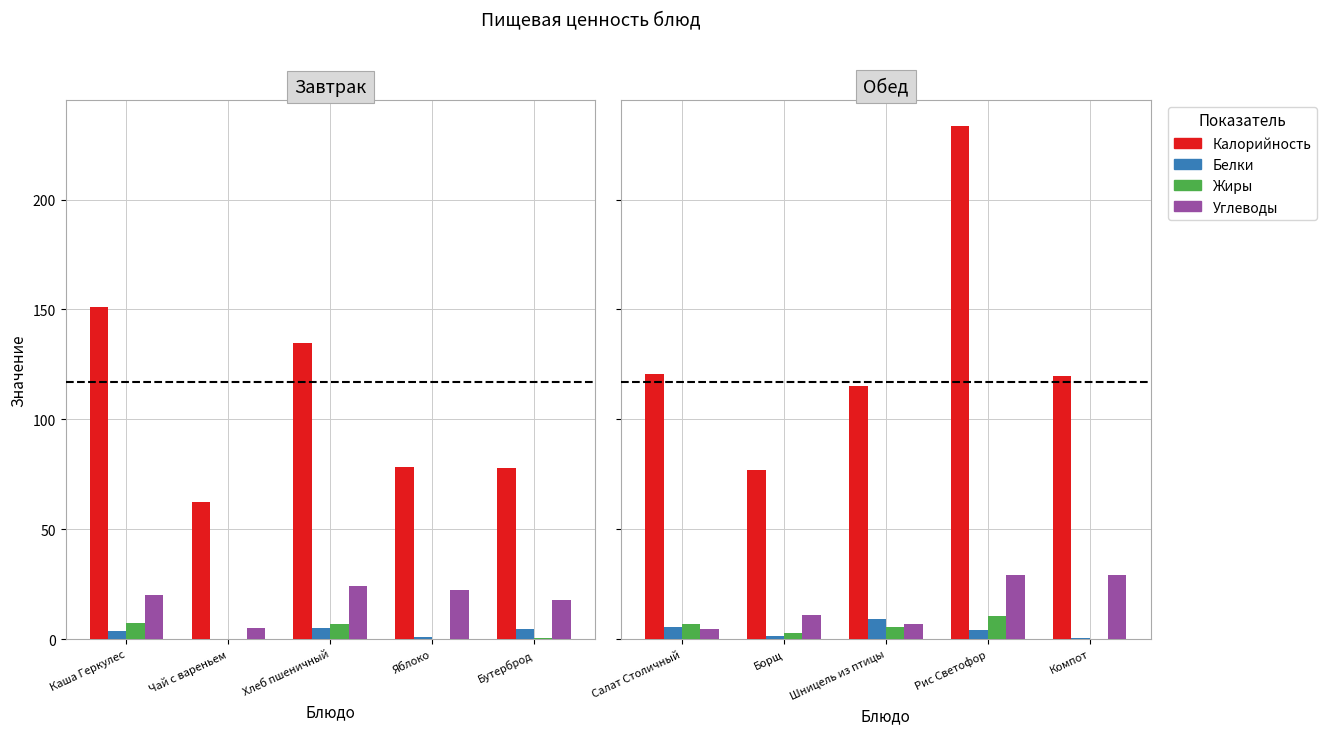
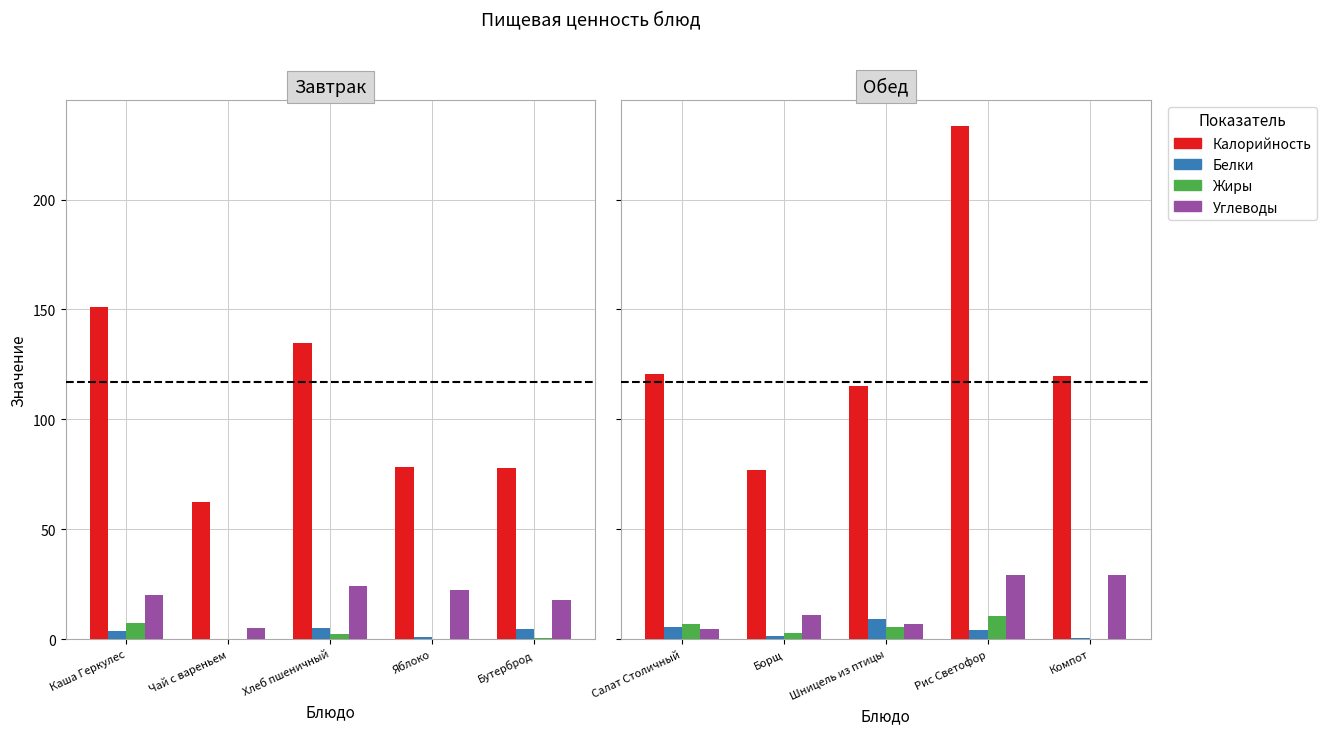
  {
    "Завтрак": {
      "Калорийность": {
        "Каша Геркулес": 151,
        "Чай с вареньем": 63,
        "Хлеб пшеничный": 135,
        "Яблоко": 79,
        "Бутерброд": 78
      },
      "Белки": {
        "Каша Геркулес": 4,
        "Хлеб пшеничный": 5,
        "Бутерброд": 5
      },
      "Жиры": {
        "Каша Геркулес": 7,
        "Чай с вареньем": 0,
-       "Хлеб пшеничный": 7,
+       "Хлеб пшеничный": 2,
        "Яблоко": 0
      },
      "Углеводы": {
        "Каша Геркулес": 20,
        "Чай с вареньем": 5,
        "Хлеб пшеничный": 24,
        "Яблоко": 23,
        "Бутерброд": 18
      }
    }
  }
